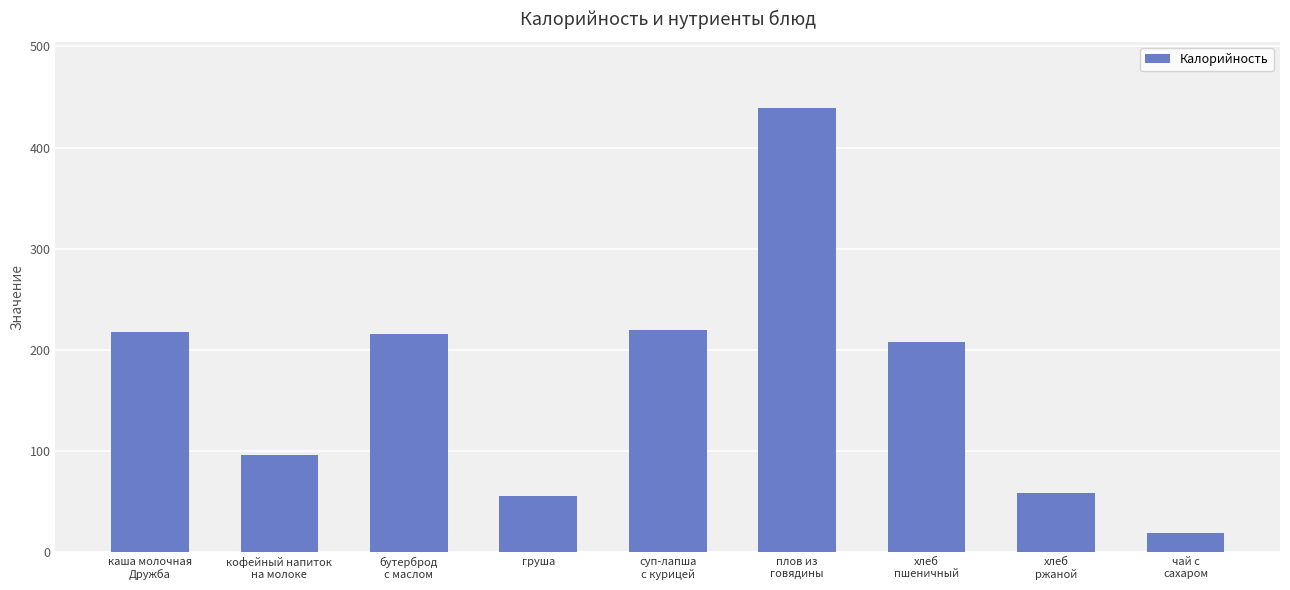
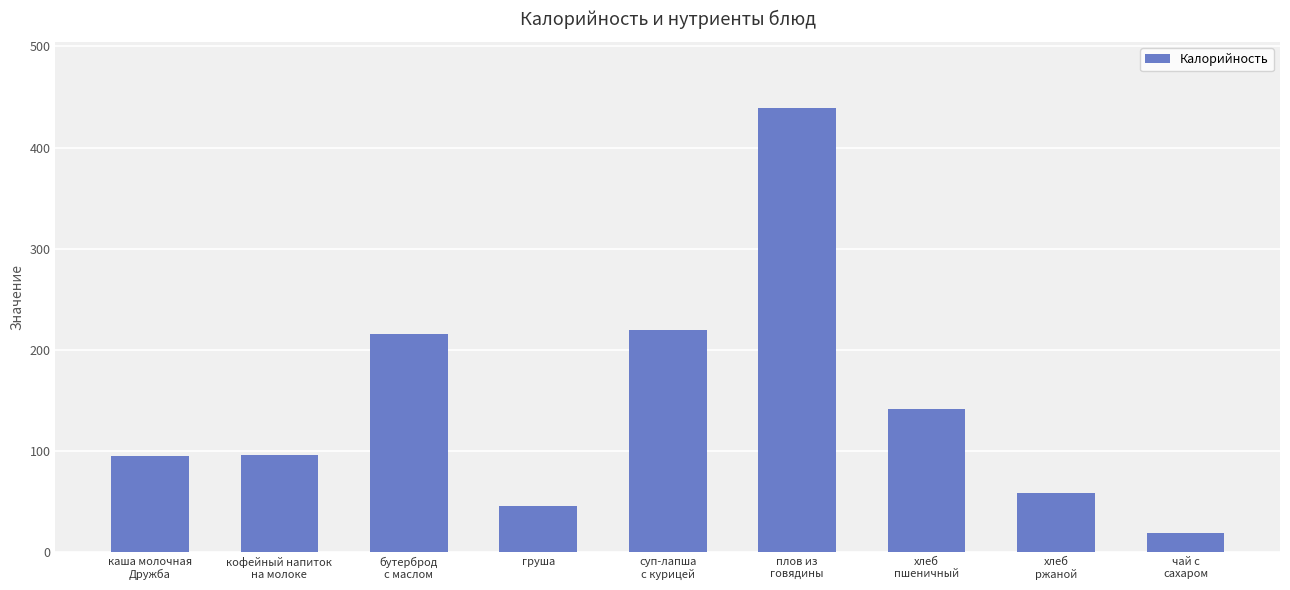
  {
-   "каша молочная Дружба": 218,
+   "каша молочная Дружба": 95,
    "кофейный напиток на молоке": 96,
    "бутерброд с маслом": 216,
-   "груша": 56,
+   "груша": 46,
    "суп-лапша с курицей": 220,
    "плов из говядины": 439,
-   "хлеб пшеничный": 208,
+   "хлеб пшеничный": 142,
    "хлеб ржаной": 59,
    "чай с сахаром": 19
  }
